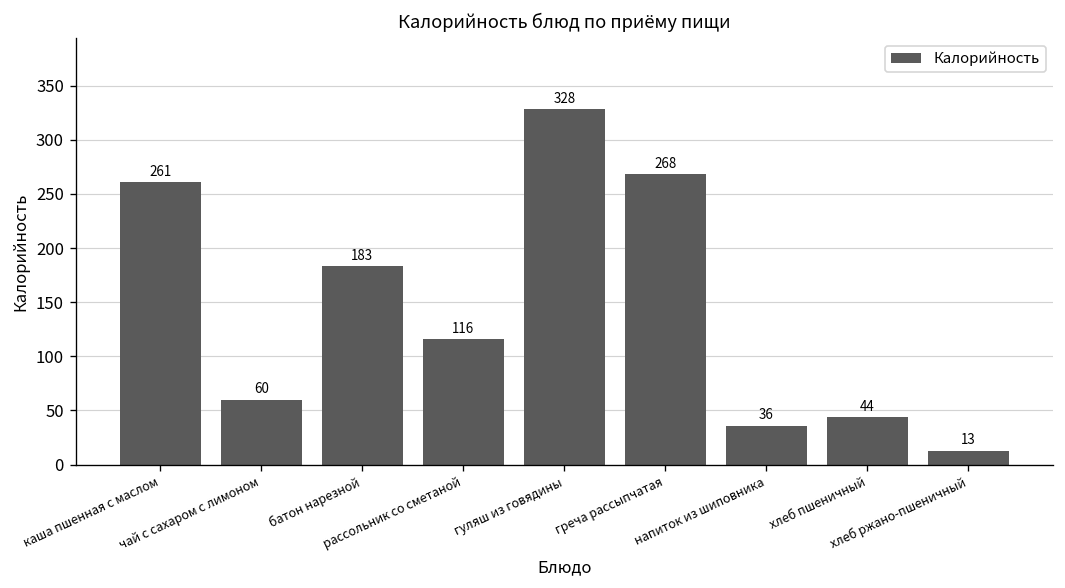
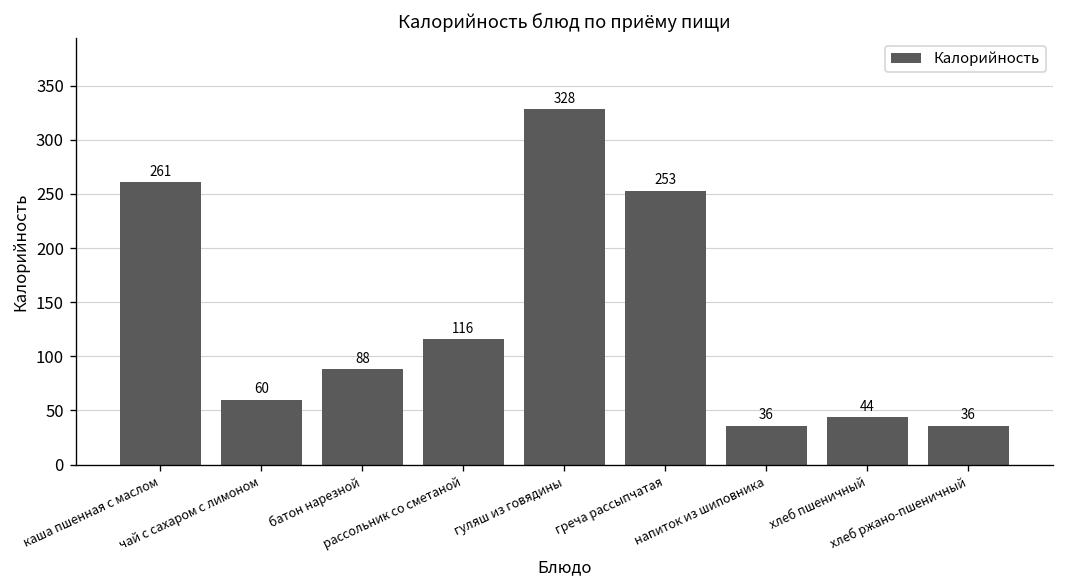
  {
    "каша пшенная с маслом": 261,
    "чай с сахаром с лимоном": 60,
-   "батон нарезной": 183,
+   "батон нарезной": 88,
    "рассольник со сметаной": 116,
    "гуляш из говядины": 328,
-   "греча рассыпчатая": 268,
+   "греча рассыпчатая": 253,
    "напиток из шиповника": 36,
    "хлеб пшеничный": 44,
-   "хлеб ржано-пшеничный": 13
+   "хлеб ржано-пшеничный": 36
  }
